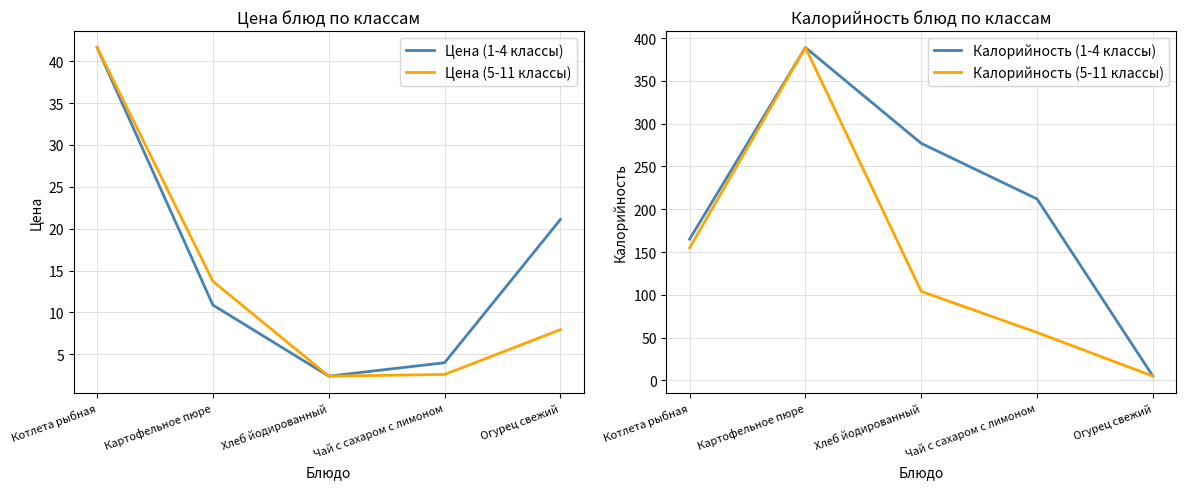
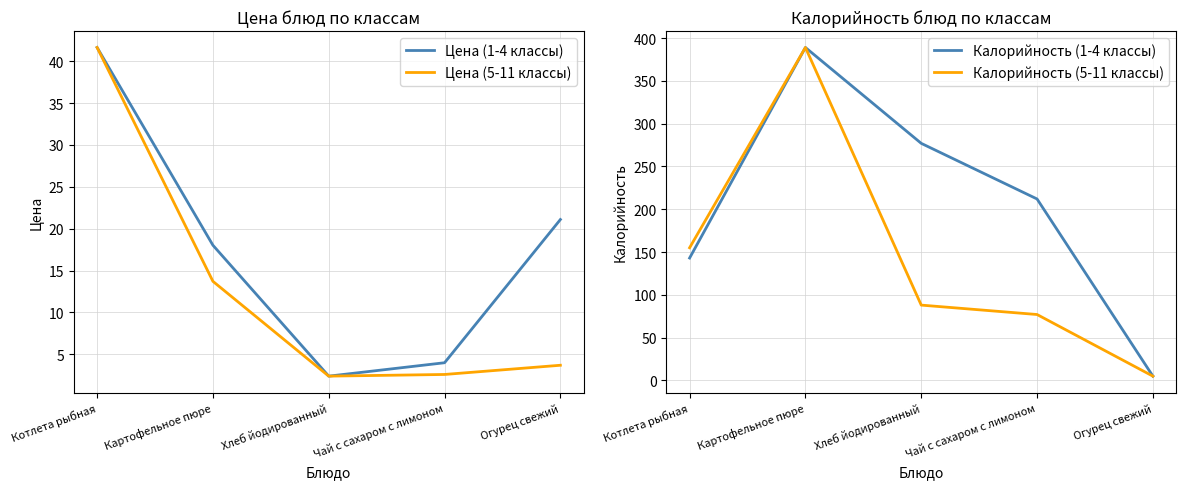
  {
    "Цена блюд по классам": {
      "Цена (1-4 классы)": {
-       "Картофельное пюре": 11,
+       "Картофельное пюре": 18,
        "Чай с сахаром с лимоном": 4,
        "Огурец свежий": 21
      },
      "Цена (5-11 классы)": {
        "Картофельное пюре": 14,
        "Чай с сахаром с лимоном": 3,
-       "Огурец свежий": 8
+       "Огурец свежий": 4
      }
    },
    "Калорийность блюд по классам": {
      "Калорийность (1-4 классы)": {
-       "Котлета рыбная": 170,
+       "Котлета рыбная": 140,
        "Хлеб йодированный": 280,
        "Чай с сахаром с лимоном": 210
      },
      "Калорийность (5-11 классы)": {
        "Котлета рыбная": 160,
-       "Хлеб йодированный": 100,
-       "Чай с сахаром с лимоном": 60
+       "Хлеб йодированный": 90,
+       "Чай с сахаром с лимоном": 80
      }
    }
  }
